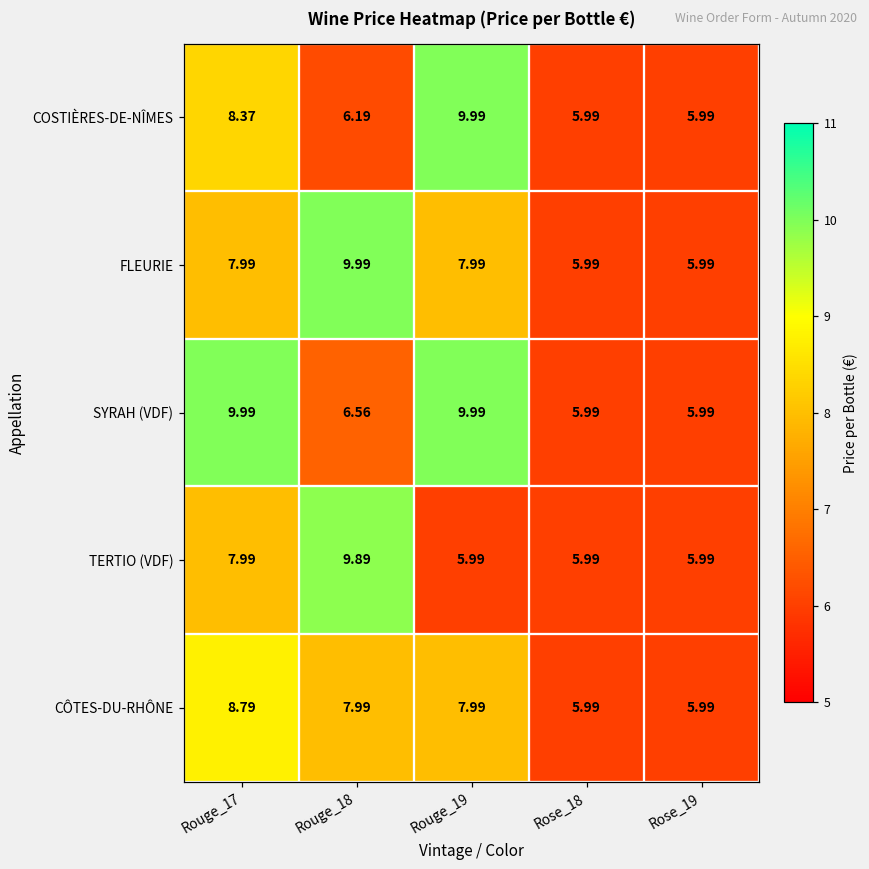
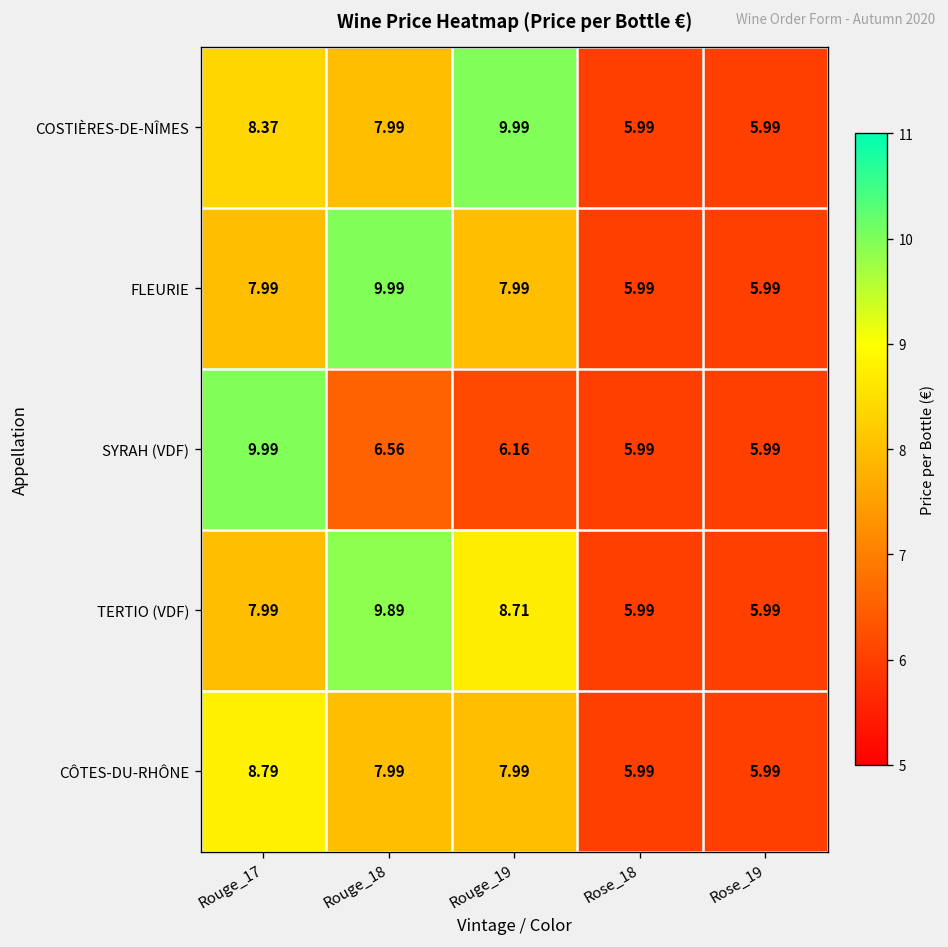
  {
    "COSTIÈRES-DE-NÎMES": {
      "Rouge_17": 8.37,
-     "Rouge_18": 6.19,
+     "Rouge_18": 7.99,
      "Rouge_19": 9.99,
      "Rose_18": 5.99,
      "Rose_19": 5.99
    },
    "FLEURIE": {
      "Rouge_17": 7.99,
      "Rouge_18": 9.99,
      "Rouge_19": 7.99,
      "Rose_18": 5.99,
      "Rose_19": 5.99
    },
    "SYRAH (VDF)": {
      "Rouge_17": 9.99,
      "Rouge_18": 6.56,
-     "Rouge_19": 9.99,
+     "Rouge_19": 6.16,
      "Rose_18": 5.99,
      "Rose_19": 5.99
    },
    "TERTIO (VDF)": {
      "Rouge_17": 7.99,
      "Rouge_18": 9.89,
-     "Rouge_19": 5.99,
+     "Rouge_19": 8.71,
      "Rose_18": 5.99,
      "Rose_19": 5.99
    },
    "CÔTES-DU-RHÔNE": {
      "Rouge_17": 8.79,
      "Rouge_18": 7.99,
      "Rouge_19": 7.99,
      "Rose_18": 5.99,
      "Rose_19": 5.99
    }
  }
